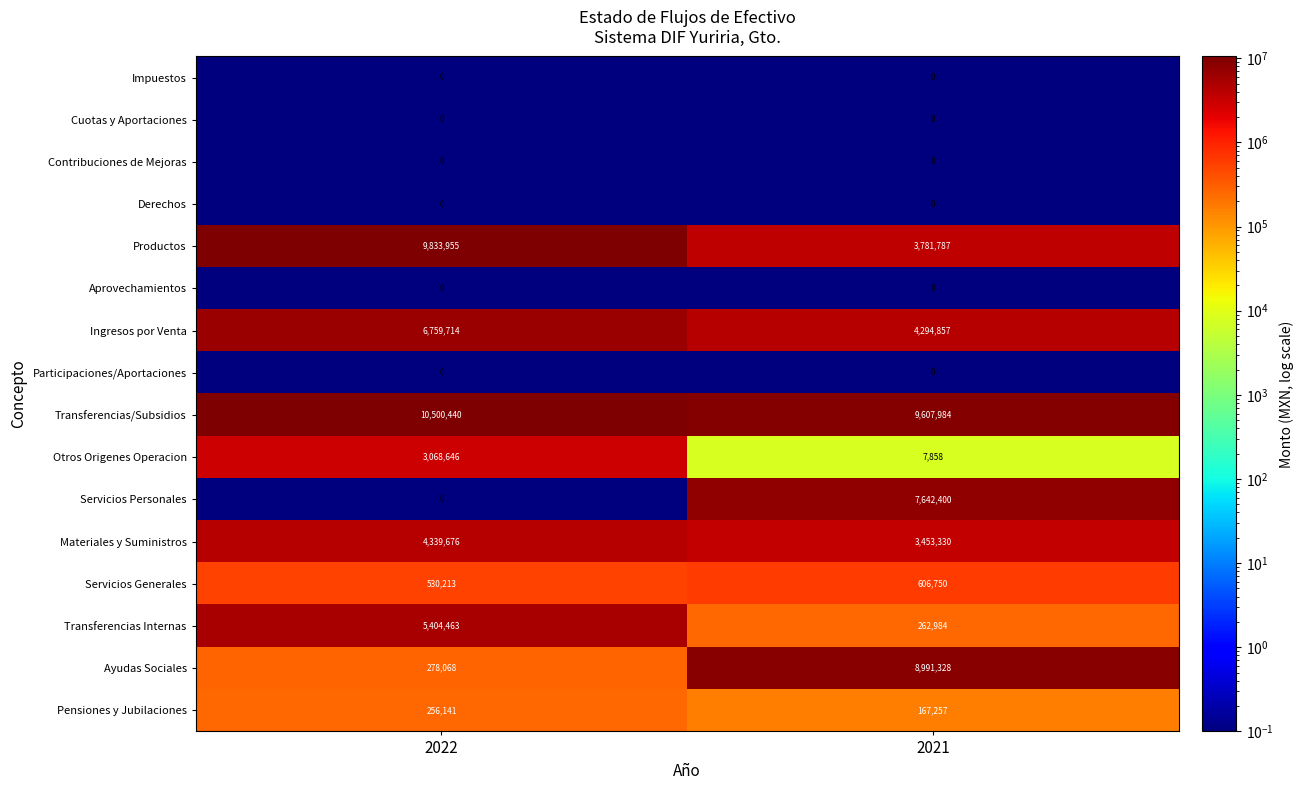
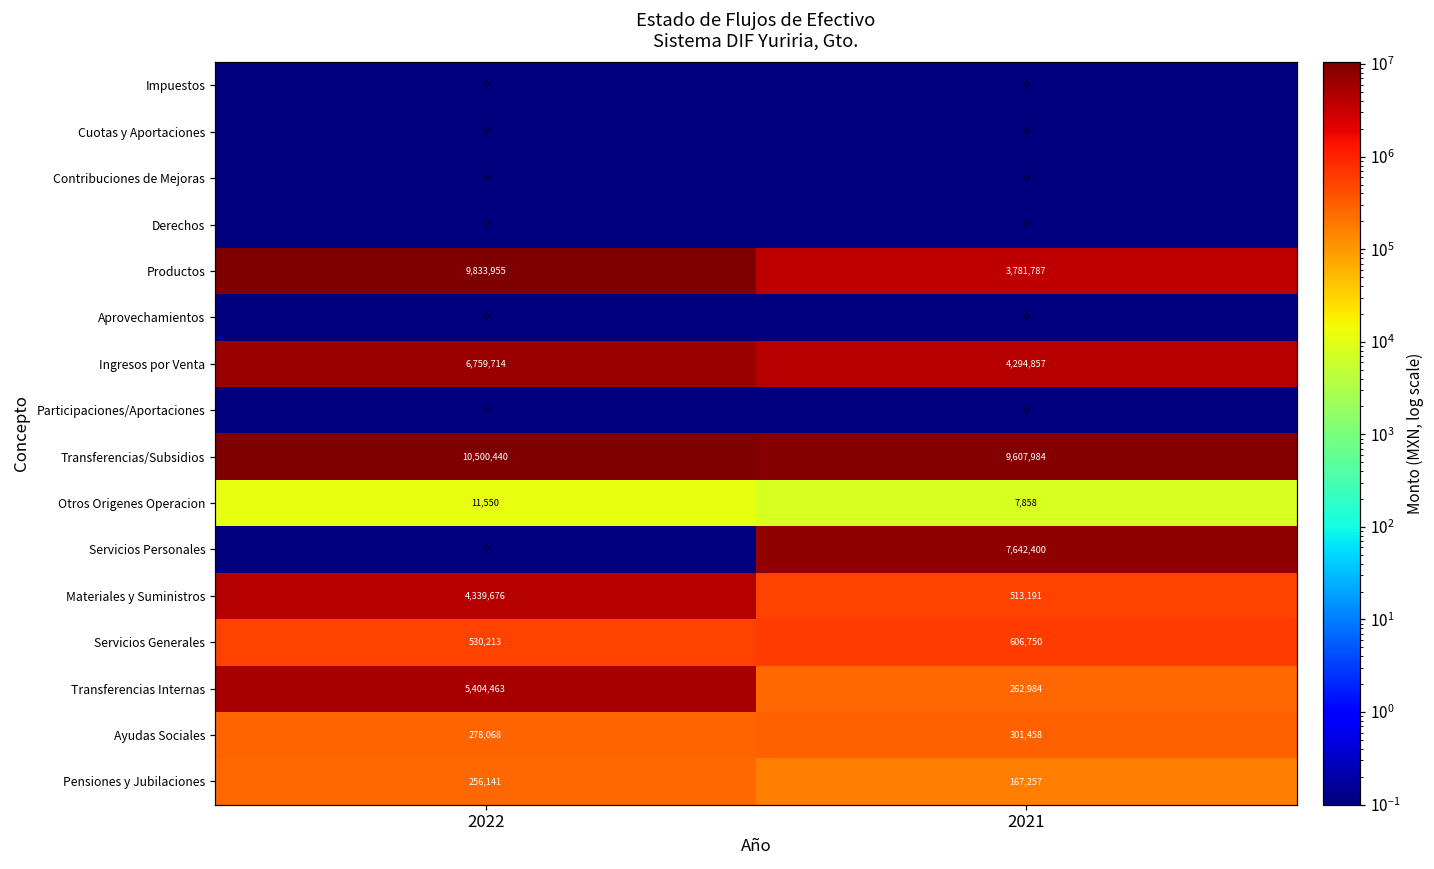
  {
    "Impuestos": {
      "2022": "0",
      "2021": "0"
    },
    "Cuotas y Aportaciones": {
      "2022": "0",
      "2021": "0"
    },
    "Contribuciones de Mejoras": {
      "2022": "0",
      "2021": "0"
    },
    "Derechos": {
      "2022": "0",
      "2021": "0"
    },
    "Productos": {
      "2022": "9,833,955",
      "2021": "3,781,787"
    },
    "Aprovechamientos": {
      "2022": "0",
      "2021": "0"
    },
    "Ingresos por Venta": {
      "2022": "6,759,714",
      "2021": "4,294,857"
    },
    "Participaciones/Aportaciones": {
      "2022": "0",
      "2021": "0"
    },
    "Transferencias/Subsidios": {
      "2022": "10,500,440",
      "2021": "9,607,984"
    },
    "Otros Origenes Operacion": {
-     "2022": "3,068,646",
+     "2022": "11,550",
      "2021": "7,858"
    },
    "Servicios Personales": {
      "2022": "0",
      "2021": "7,642,400"
    },
    "Materiales y Suministros": {
      "2022": "4,339,676",
-     "2021": "3,453,330"
+     "2021": "513,191"
    },
    "Servicios Generales": {
      "2022": "530,213",
      "2021": "606,750"
    },
    "Transferencias Internas": {
      "2022": "5,404,463",
      "2021": "262,984"
    },
    "Ayudas Sociales": {
      "2022": "278,068",
-     "2021": "8,991,328"
+     "2021": "301,458"
    },
    "Pensiones y Jubilaciones": {
      "2022": "256,141",
      "2021": "167,257"
    }
  }
